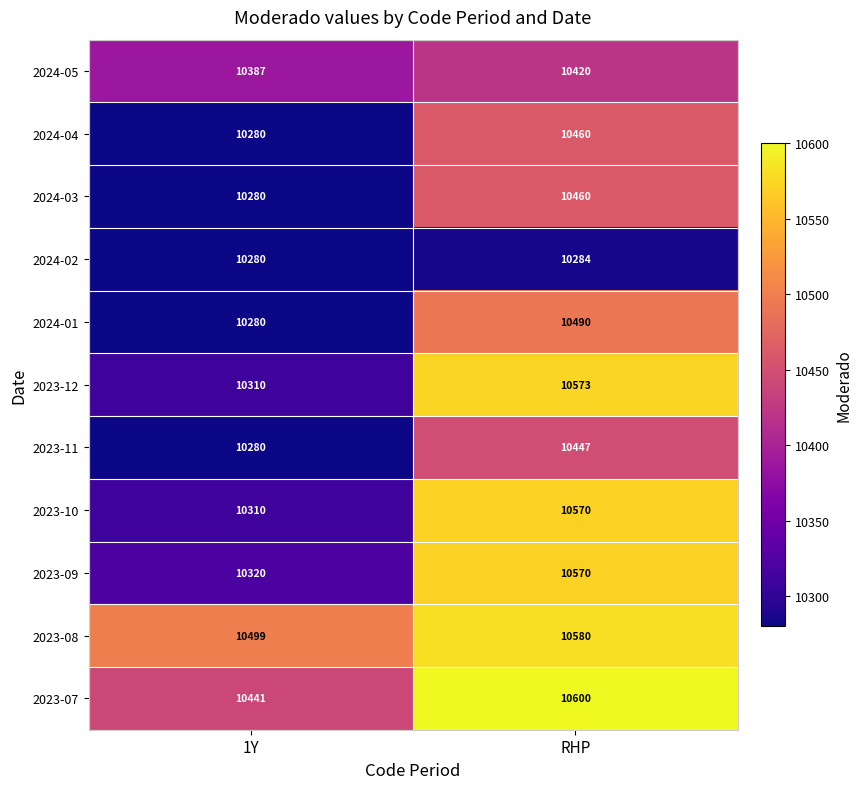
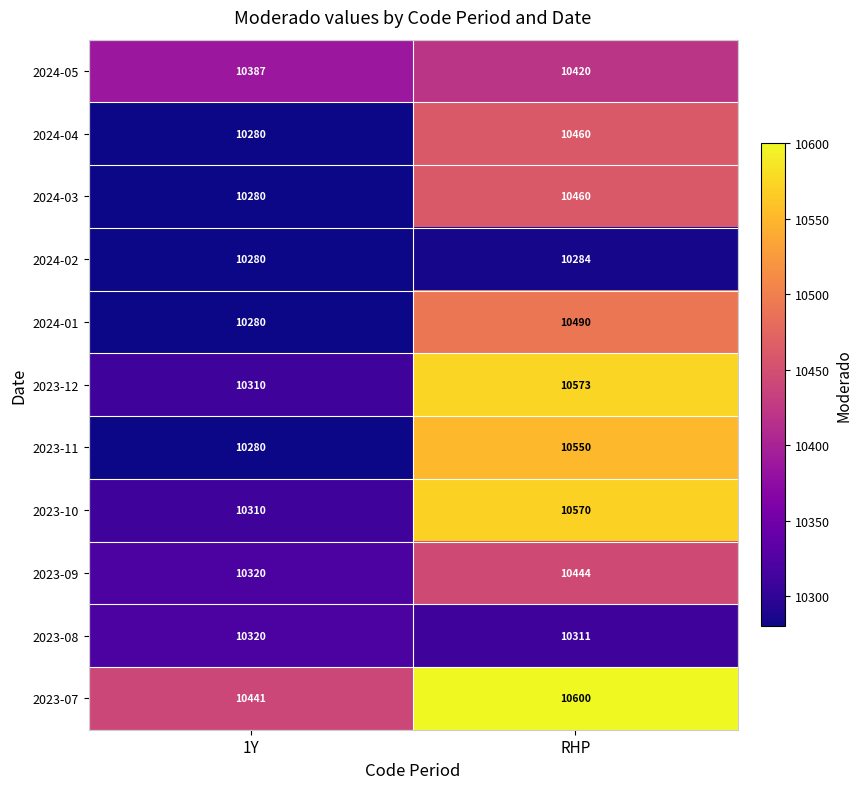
  {
    "2024-05": {
      "1Y": 10387,
      "RHP": 10420
    },
    "2024-04": {
      "1Y": 10280,
      "RHP": 10460
    },
    "2024-03": {
      "1Y": 10280,
      "RHP": 10460
    },
    "2024-02": {
      "1Y": 10280,
      "RHP": 10284
    },
    "2024-01": {
      "1Y": 10280,
      "RHP": 10490
    },
    "2023-12": {
      "1Y": 10310,
      "RHP": 10573
    },
    "2023-11": {
      "1Y": 10280,
-     "RHP": 10447
+     "RHP": 10550
    },
    "2023-10": {
      "1Y": 10310,
      "RHP": 10570
    },
    "2023-09": {
      "1Y": 10320,
-     "RHP": 10570
+     "RHP": 10444
    },
    "2023-08": {
-     "1Y": 10499,
-     "RHP": 10580
+     "1Y": 10320,
+     "RHP": 10311
    },
    "2023-07": {
      "1Y": 10441,
      "RHP": 10600
    }
  }
